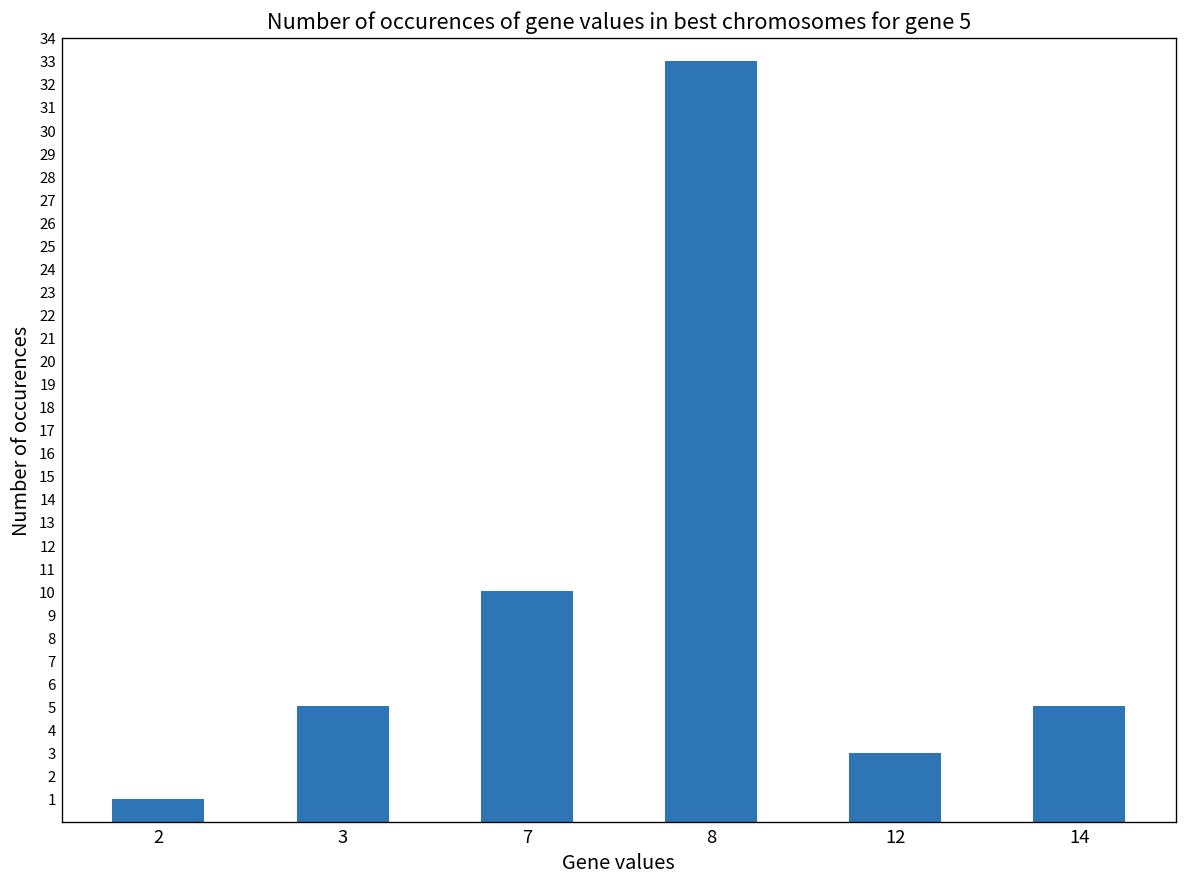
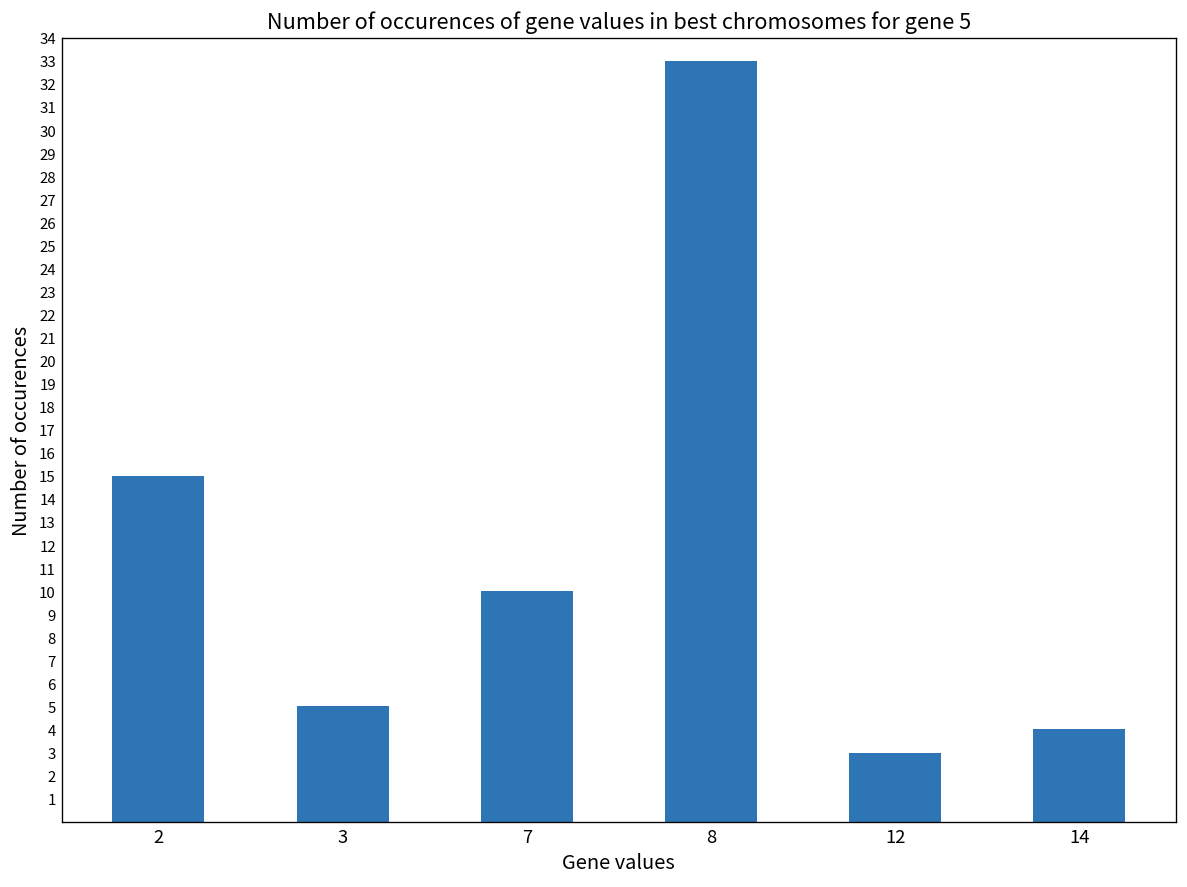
  {
-   "2": 1,
+   "2": 15,
    "3": 5,
    "7": 10,
    "8": 33,
    "12": 3,
-   "14": 5
+   "14": 4
  }
